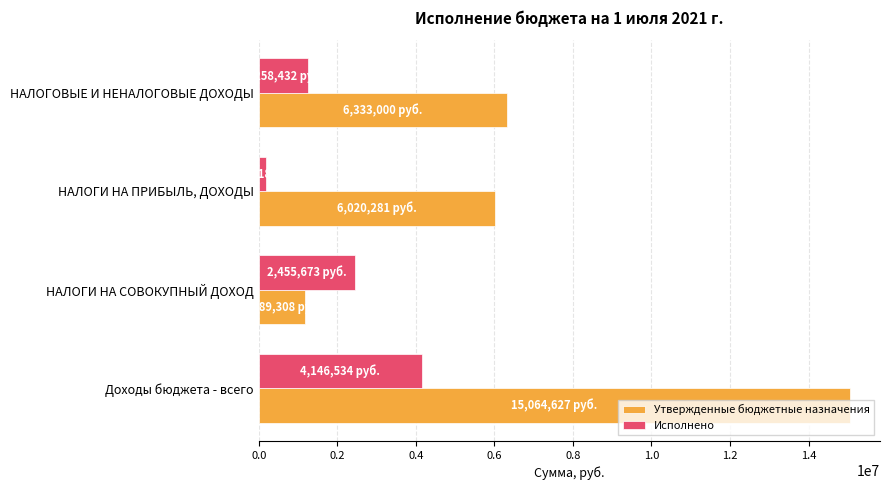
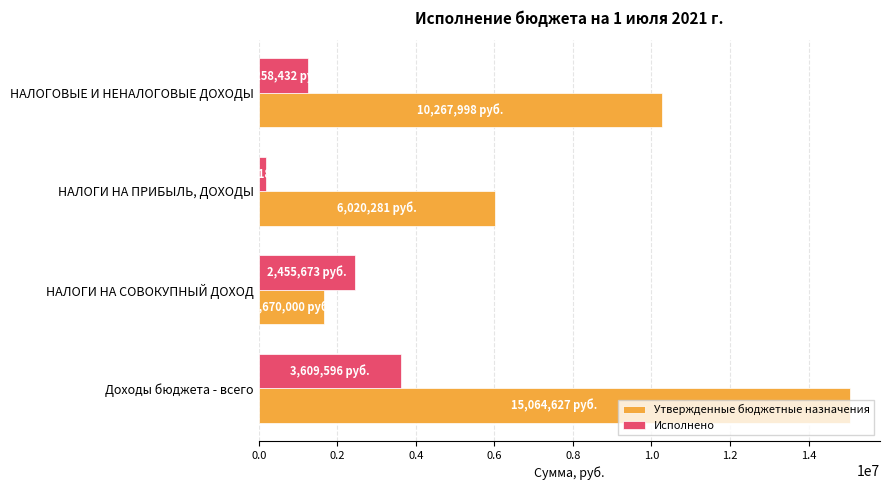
  {
    "Утвержденные бюджетные назначения": {
-     "НАЛОГОВЫЕ И НЕНАЛОГОВЫЕ ДОХОДЫ": "6,333,000",
+     "НАЛОГОВЫЕ И НЕНАЛОГОВЫЕ ДОХОДЫ": "10,267,998",
      "НАЛОГИ НА ПРИБЫЛЬ, ДОХОДЫ": "6,020,281",
-     "НАЛОГИ НА СОВОКУПНЫЙ ДОХОД": "1,189,308"
+     "НАЛОГИ НА СОВОКУПНЫЙ ДОХОД": "1,670,000"
    },
    "Исполнено": {
      "НАЛОГОВЫЕ И НЕНАЛОГОВЫЕ ДОХОДЫ": "1,258,432",
      "НАЛОГИ НА СОВОКУПНЫЙ ДОХОД": "2,455,673",
-     "Доходы бюджета - всего": "4,146,534"
+     "Доходы бюджета - всего": "3,609,596"
    }
  }
